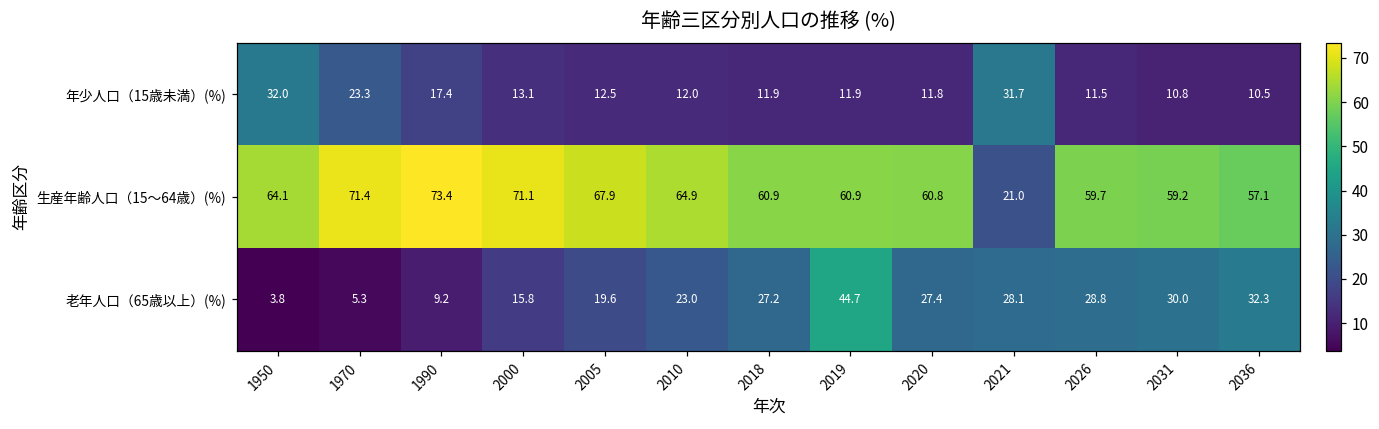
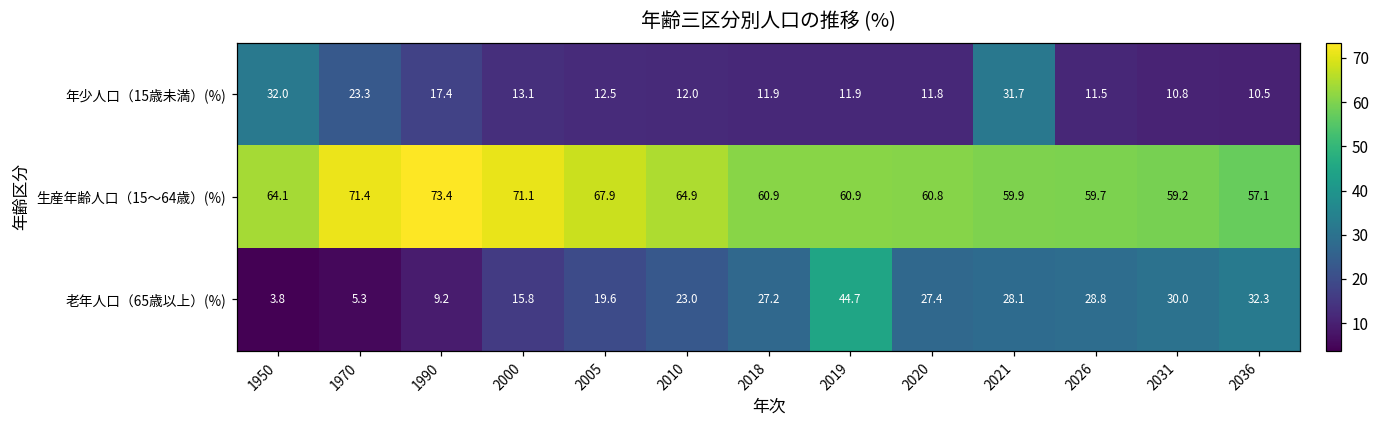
  {
    "年少人口（15歳未満）(%)": {
      "1950": 32.0,
      "1970": 23.3,
      "1990": 17.4,
      "2000": 13.1,
      "2005": 12.5,
      "2010": 12.0,
      "2018": 11.9,
      "2019": 11.9,
      "2020": 11.8,
      "2021": 31.7,
      "2026": 11.5,
      "2031": 10.8,
      "2036": 10.5
    },
    "生産年齢人口（15～64歳）(%)": {
      "1950": 64.1,
      "1970": 71.4,
      "1990": 73.4,
      "2000": 71.1,
      "2005": 67.9,
      "2010": 64.9,
      "2018": 60.9,
      "2019": 60.9,
      "2020": 60.8,
-     "2021": 21.0,
+     "2021": 59.9,
      "2026": 59.7,
      "2031": 59.2,
      "2036": 57.1
    },
    "老年人口（65歳以上）(%)": {
      "1950": 3.8,
      "1970": 5.3,
      "1990": 9.2,
      "2000": 15.8,
      "2005": 19.6,
      "2010": 23.0,
      "2018": 27.2,
      "2019": 44.7,
      "2020": 27.4,
      "2021": 28.1,
      "2026": 28.8,
      "2031": 30.0,
      "2036": 32.3
    }
  }
